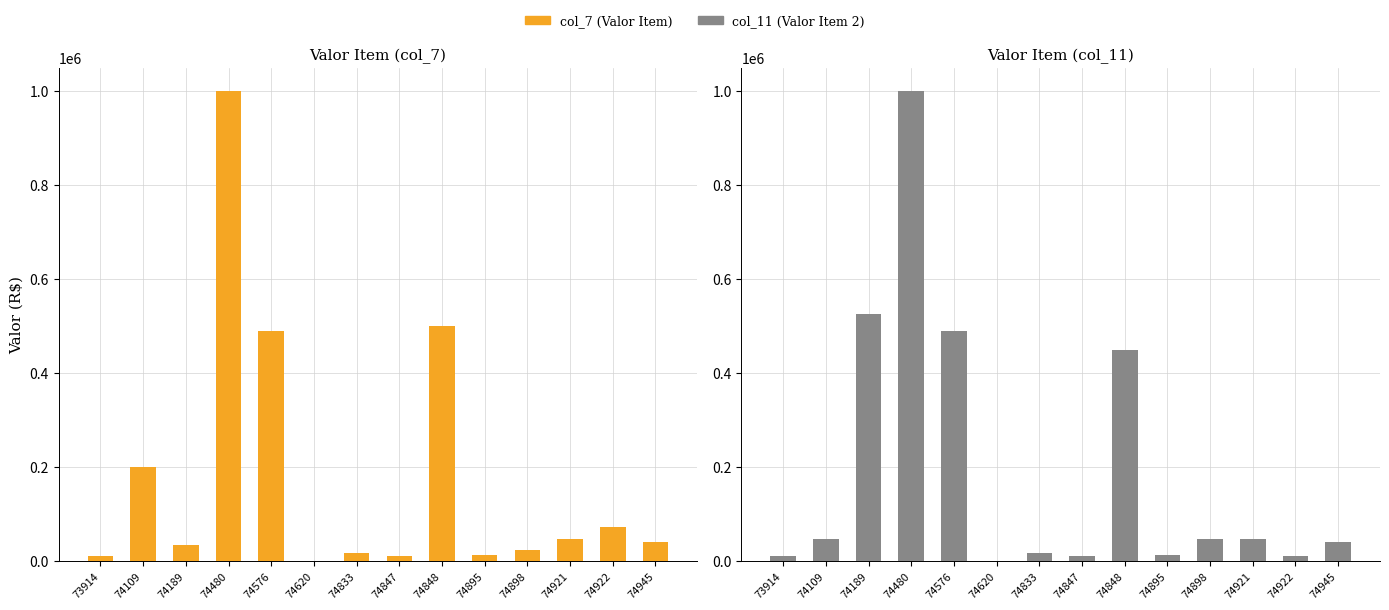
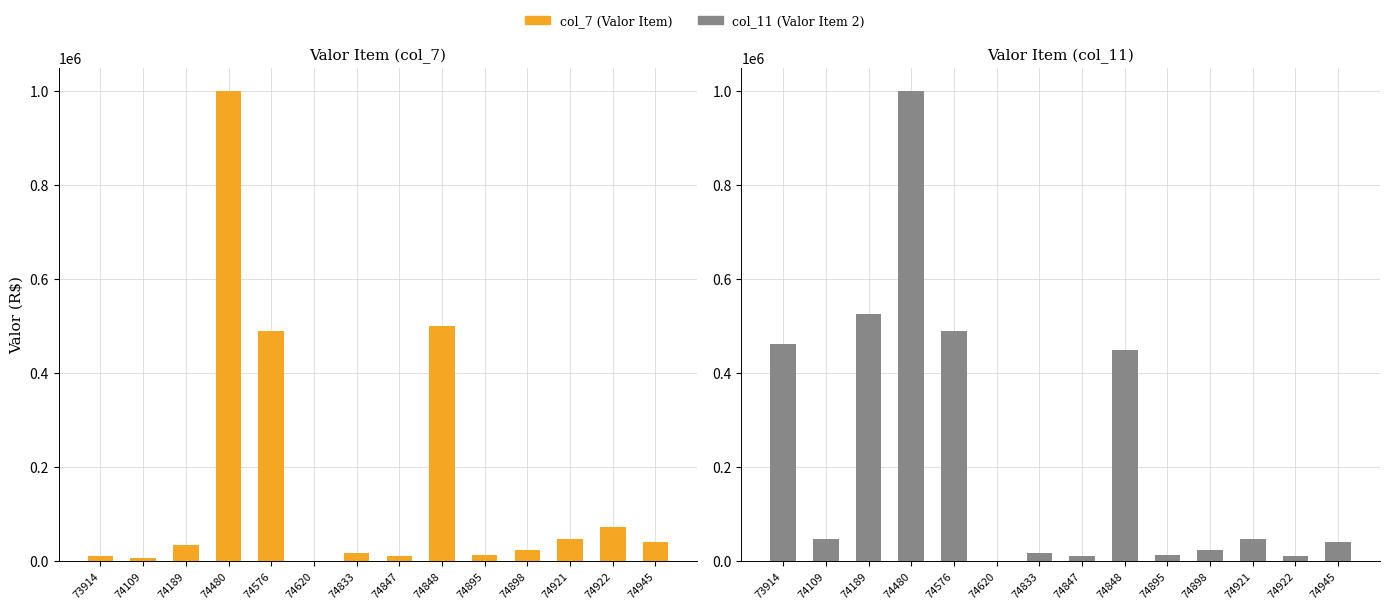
  {
    "Valor Item (col_7)": {
      "73914": 10000,
-     "74109": 200000,
+     "74109": 10000,
      "74189": 30000,
      "74480": 1000000,
      "74576": 490000,
      "74833": 20000,
      "74847": 10000,
      "74848": 500000,
      "74895": 10000,
      "74898": 20000,
      "74921": 50000,
      "74922": 70000,
      "74945": 40000
    },
    "Valor Item (col_11)": {
-     "73914": 10000,
+     "73914": 460000,
      "74109": 50000,
      "74189": 530000,
      "74480": 1000000,
      "74576": 490000,
      "74833": 20000,
      "74847": 10000,
      "74848": 450000,
      "74895": 10000,
-     "74898": 50000,
+     "74898": 20000,
      "74921": 50000,
      "74922": 10000,
      "74945": 40000
    }
  }
